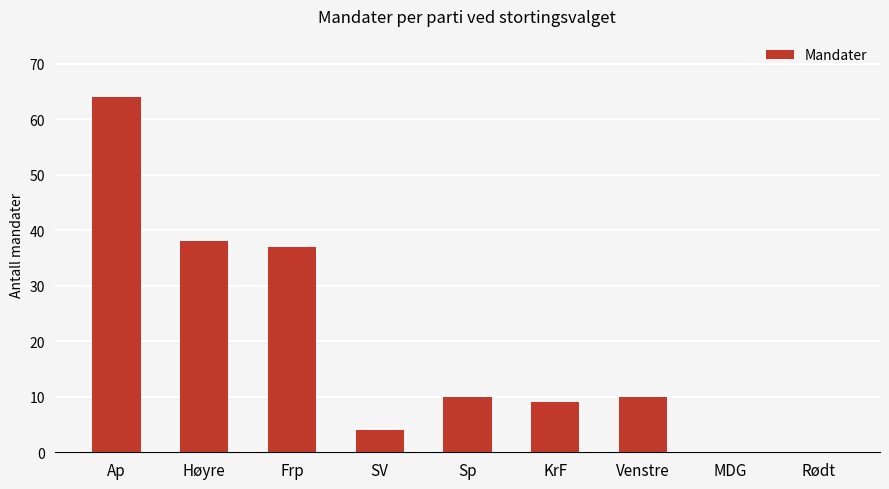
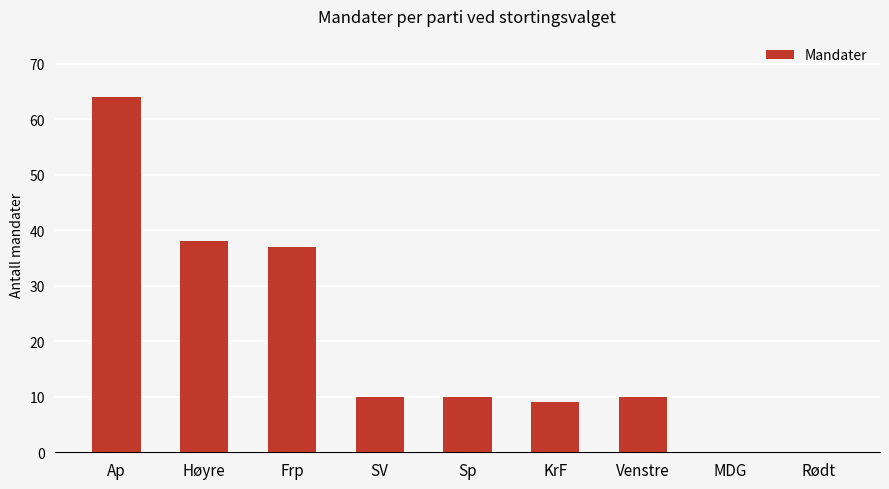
  {
    "Ap": 64,
    "Høyre": 38,
    "Frp": 37,
-   "SV": 4,
+   "SV": 10,
    "Sp": 10,
    "KrF": 9,
    "Venstre": 10,
    "MDG": 0,
    "Rødt": 0
  }
